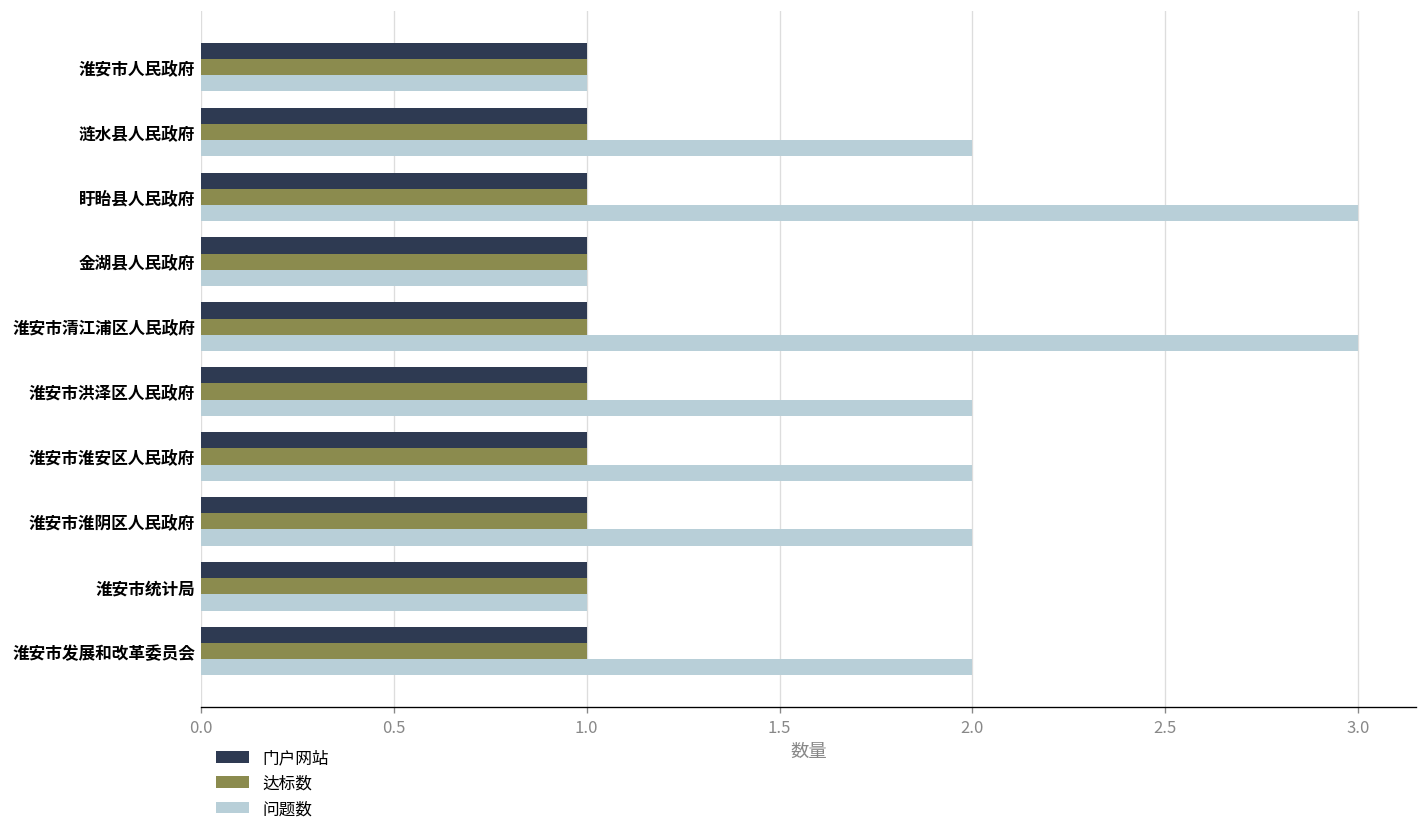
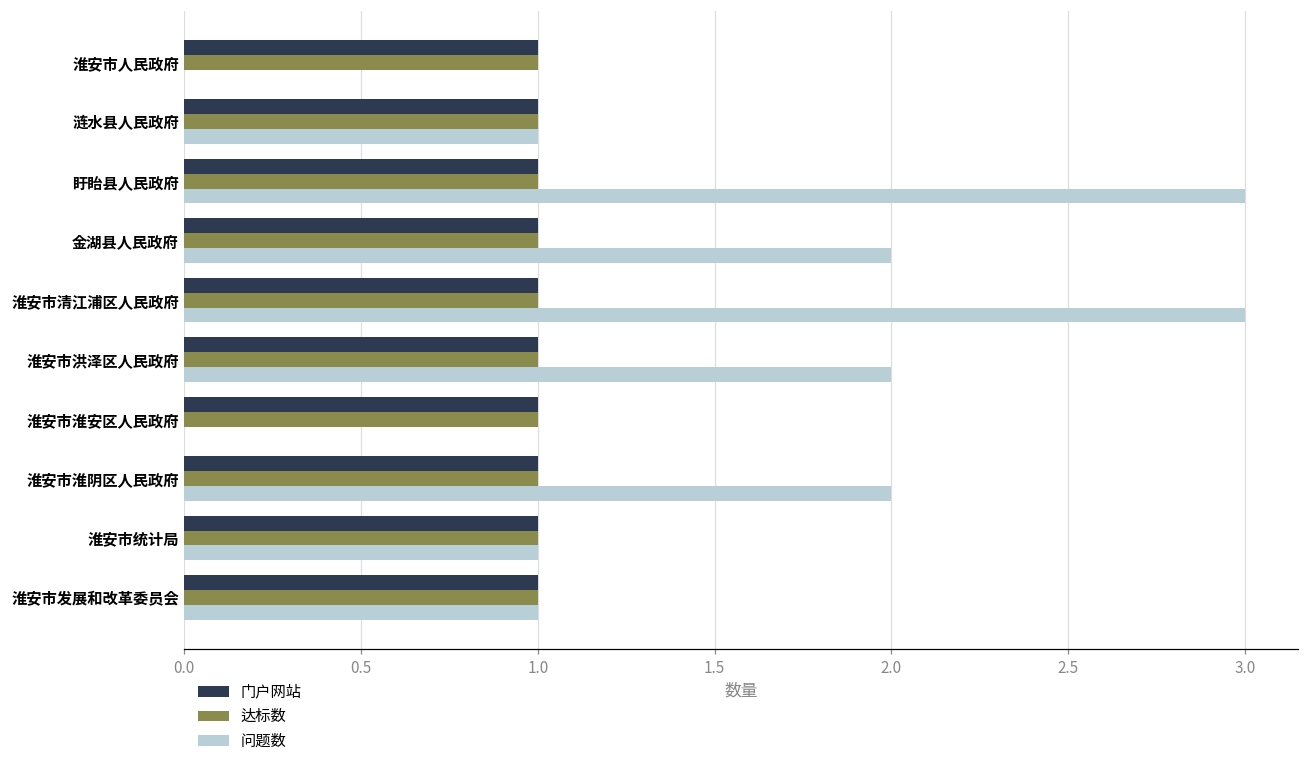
  {
    "门户网站": {
      "淮安市人民政府": 1,
      "涟水县人民政府": 1,
      "盱眙县人民政府": 1,
      "金湖县人民政府": 1,
      "淮安市清江浦区人民政府": 1,
      "淮安市洪泽区人民政府": 1,
      "淮安市淮安区人民政府": 1,
      "淮安市淮阴区人民政府": 1,
      "淮安市统计局": 1,
      "淮安市发展和改革委员会": 1
    },
    "达标数": {
      "淮安市人民政府": 1,
      "涟水县人民政府": 1,
      "盱眙县人民政府": 1,
      "金湖县人民政府": 1,
      "淮安市清江浦区人民政府": 1,
      "淮安市洪泽区人民政府": 1,
      "淮安市淮安区人民政府": 1,
      "淮安市淮阴区人民政府": 1,
      "淮安市统计局": 1,
      "淮安市发展和改革委员会": 1
    },
    "问题数": {
-     "淮安市人民政府": 1,
-     "涟水县人民政府": 2,
+     "淮安市人民政府": 0,
+     "涟水县人民政府": 1,
      "盱眙县人民政府": 3,
-     "金湖县人民政府": 1,
+     "金湖县人民政府": 2,
      "淮安市清江浦区人民政府": 3,
      "淮安市洪泽区人民政府": 2,
-     "淮安市淮安区人民政府": 2,
+     "淮安市淮安区人民政府": 0,
      "淮安市淮阴区人民政府": 2,
      "淮安市统计局": 1,
-     "淮安市发展和改革委员会": 2
+     "淮安市发展和改革委员会": 1
    }
  }
